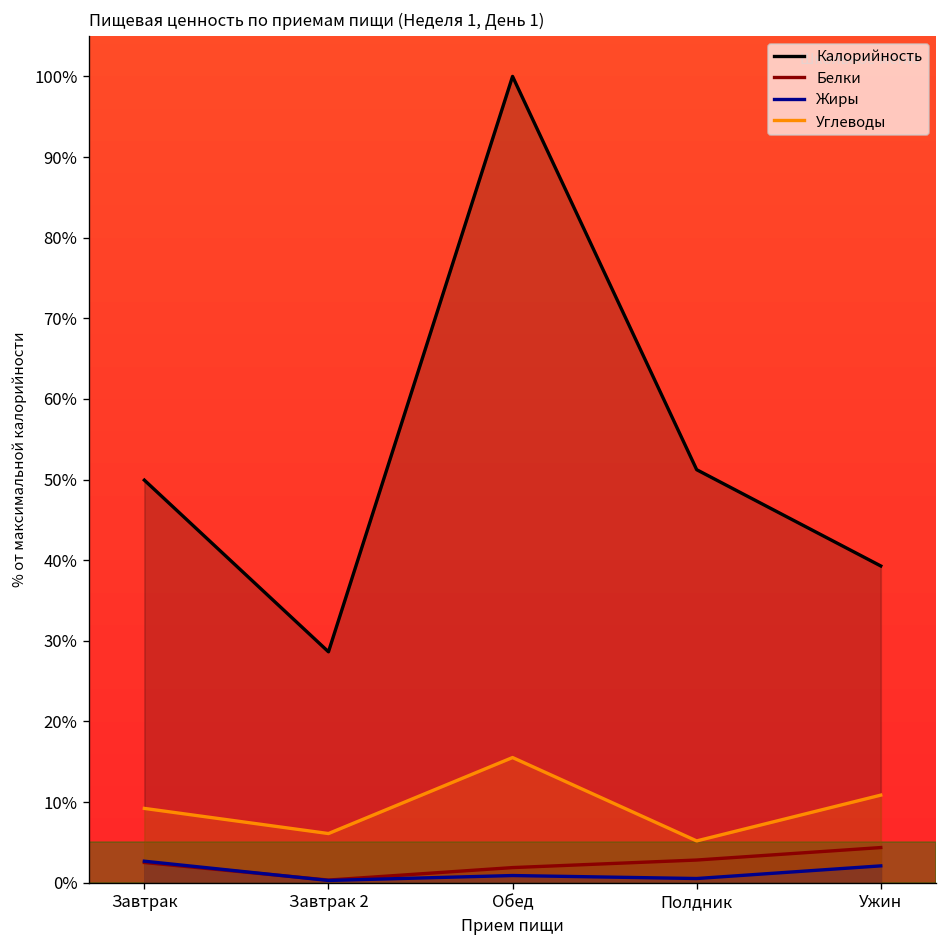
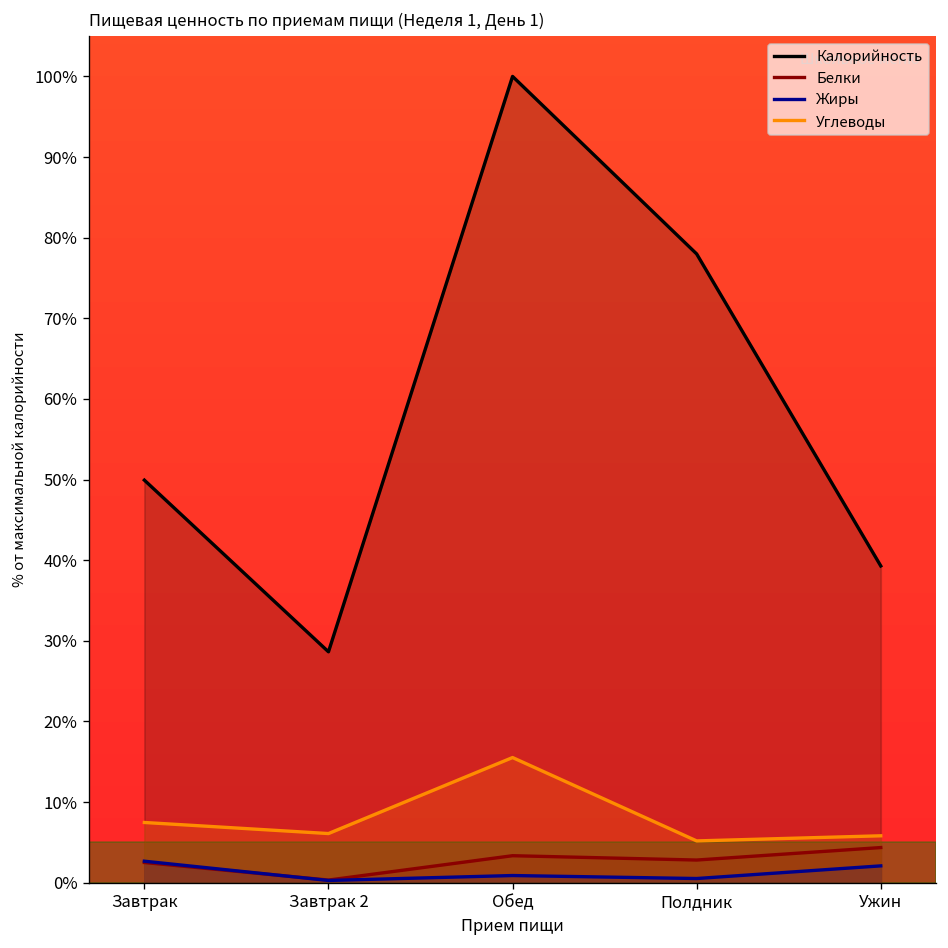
  {
    "Калорийность": {
      "Завтрак": "50%",
      "Завтрак 2": "29%",
      "Обед": "100%",
-     "Полдник": "51%",
+     "Полдник": "78%",
      "Ужин": "39%"
    },
    "Белки": {
-     "Обед": "2%",
+     "Обед": "3%",
      "Полдник": "3%",
      "Ужин": "4%"
    },
    "Жиры": {
      "Обед": "1%",
      "Полдник": "1%",
      "Ужин": "2%"
    },
    "Углеводы": {
-     "Завтрак": "9%",
+     "Завтрак": "7%",
      "Завтрак 2": "6%",
      "Обед": "16%",
      "Полдник": "5%",
-     "Ужин": "11%"
+     "Ужин": "6%"
    }
  }
